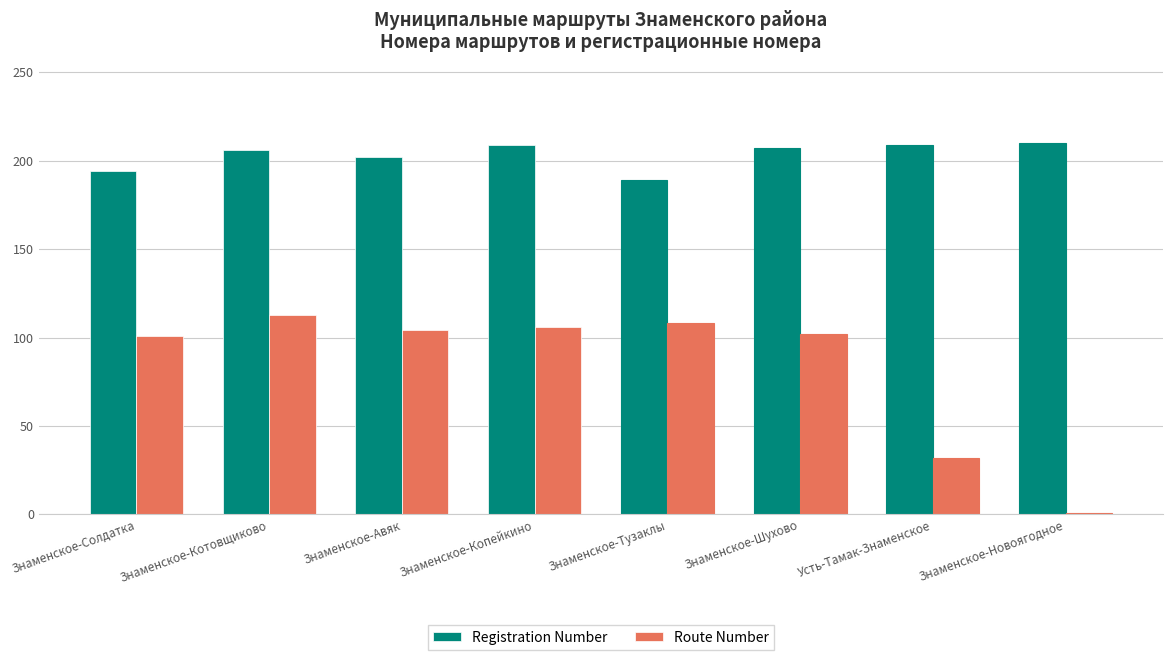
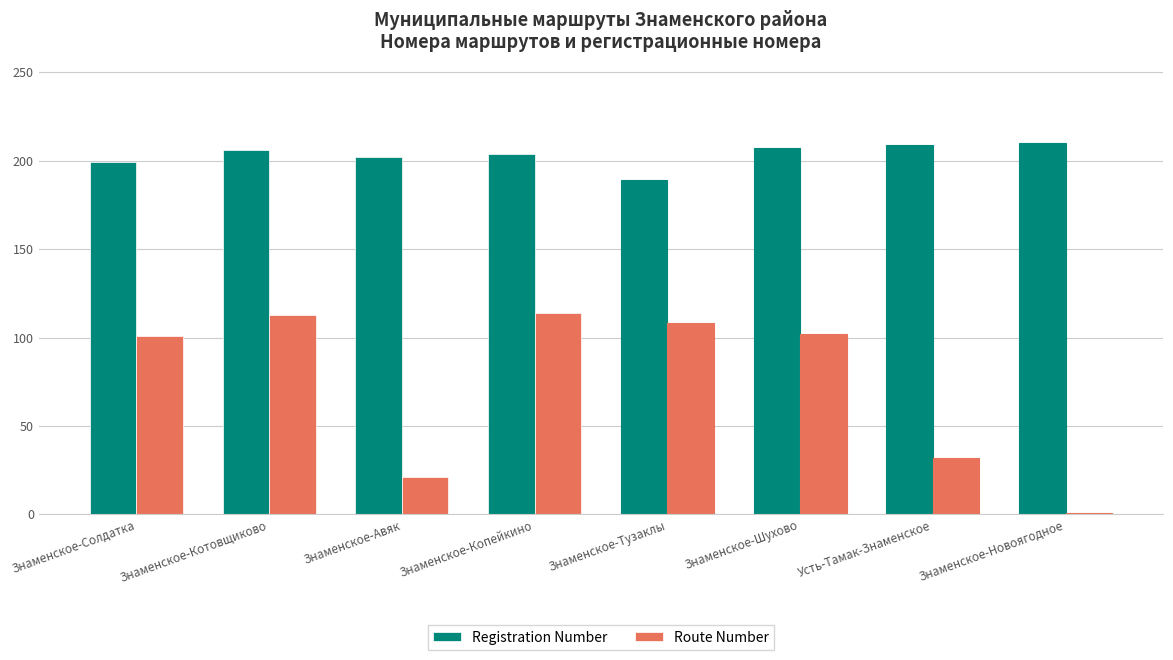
  {
    "Registration Number": {
-     "Знаменское-Солдатка": 194,
+     "Знаменское-Солдатка": 199,
      "Знаменское-Котовщиково": 206,
      "Знаменское-Авяк": 202,
-     "Знаменское-Копейкино": 209,
+     "Знаменское-Копейкино": 204,
      "Знаменское-Тузаклы": 189,
      "Знаменское-Шухово": 207,
      "Усть-Тамак-Знаменское": 209,
      "Знаменское-Новоягодное": 210
    },
    "Route Number": {
      "Знаменское-Солдатка": 101,
      "Знаменское-Котовщиково": 113,
-     "Знаменское-Авяк": 104,
-     "Знаменское-Копейкино": 106,
+     "Знаменское-Авяк": 21,
+     "Знаменское-Копейкино": 114,
      "Знаменское-Тузаклы": 108,
      "Знаменское-Шухово": 102,
      "Усть-Тамак-Знаменское": 32
    }
  }
